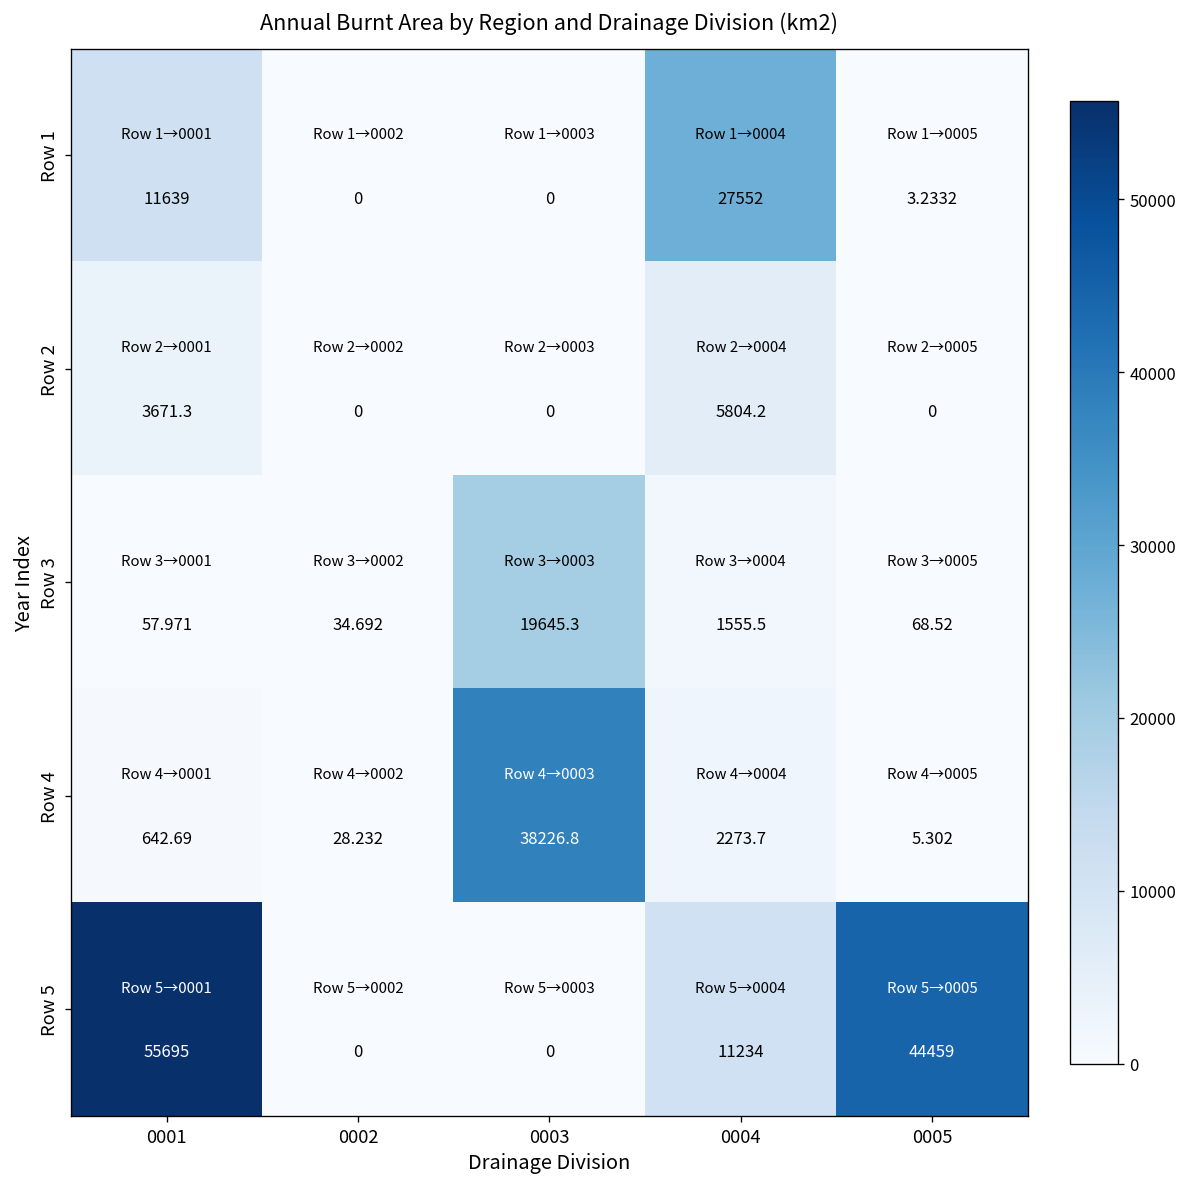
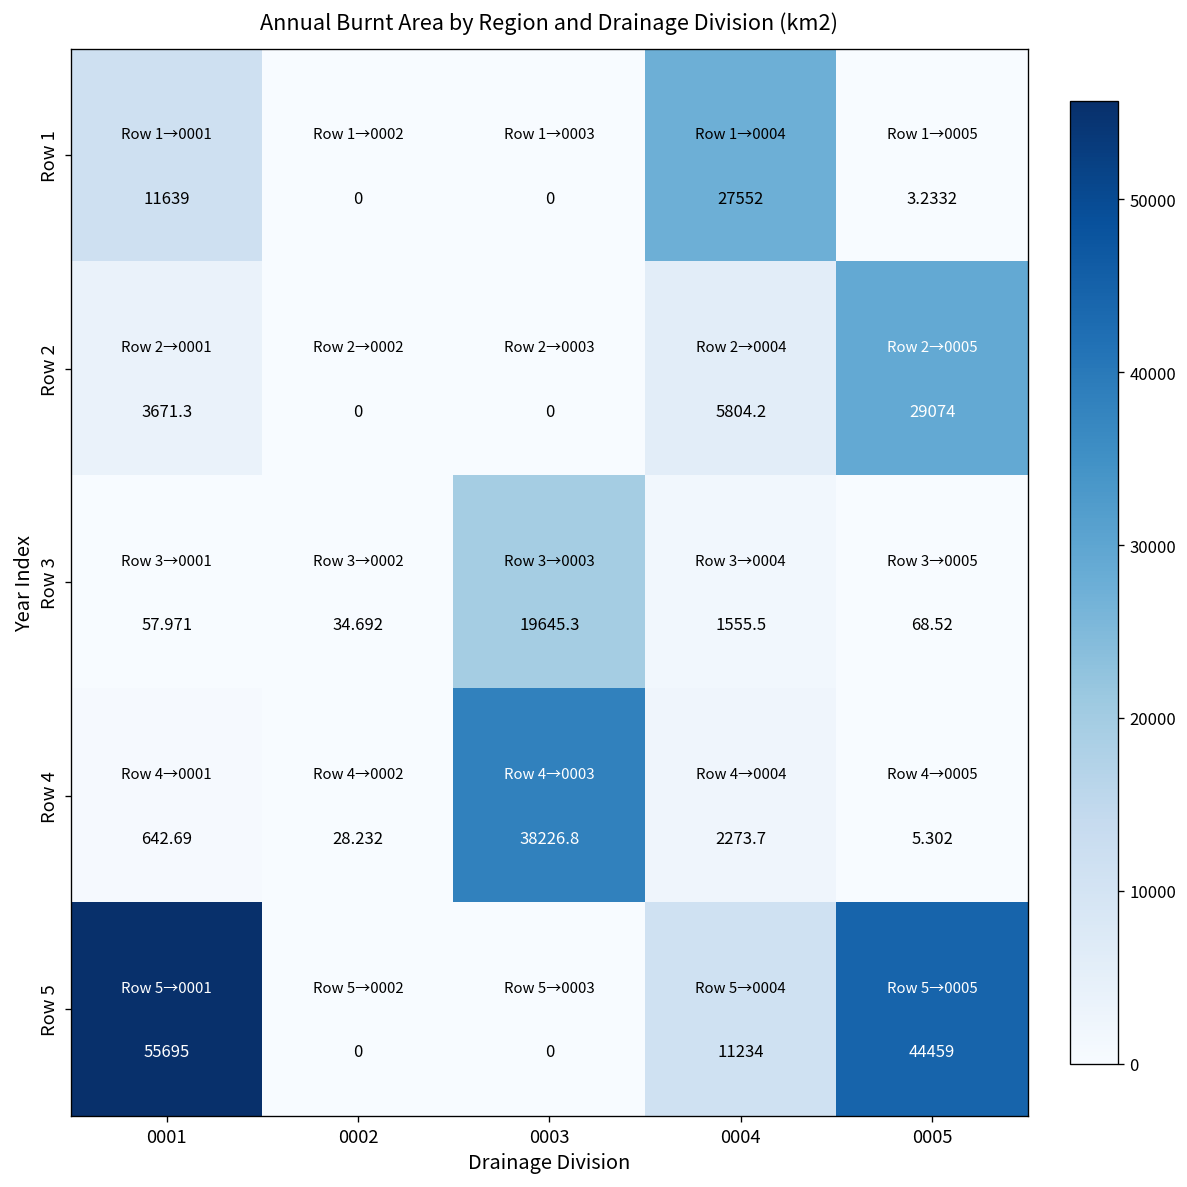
  {
    "Row 2": {
-     "0005": 0
+     "0005": 29074
    }
  }
